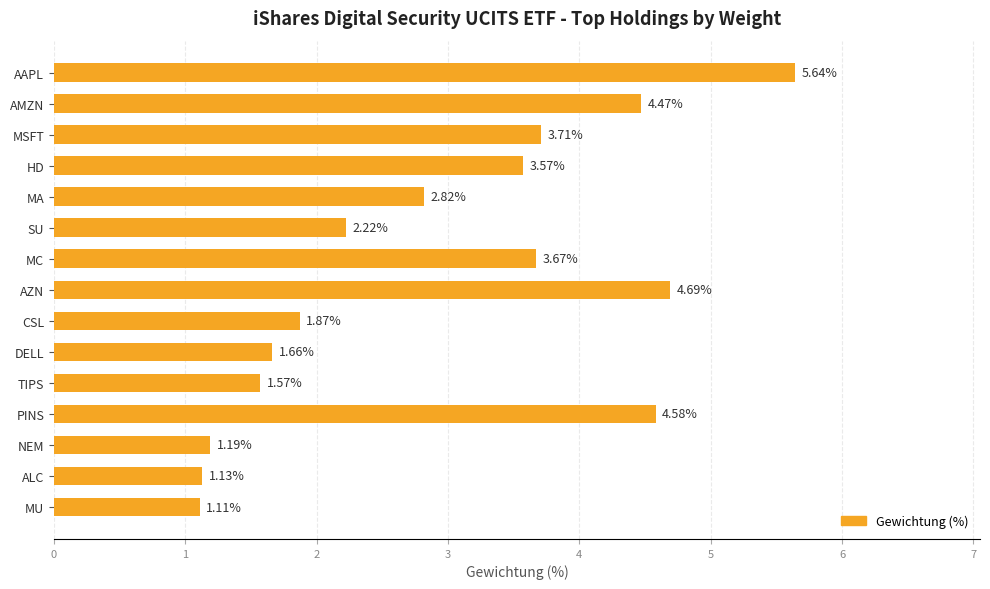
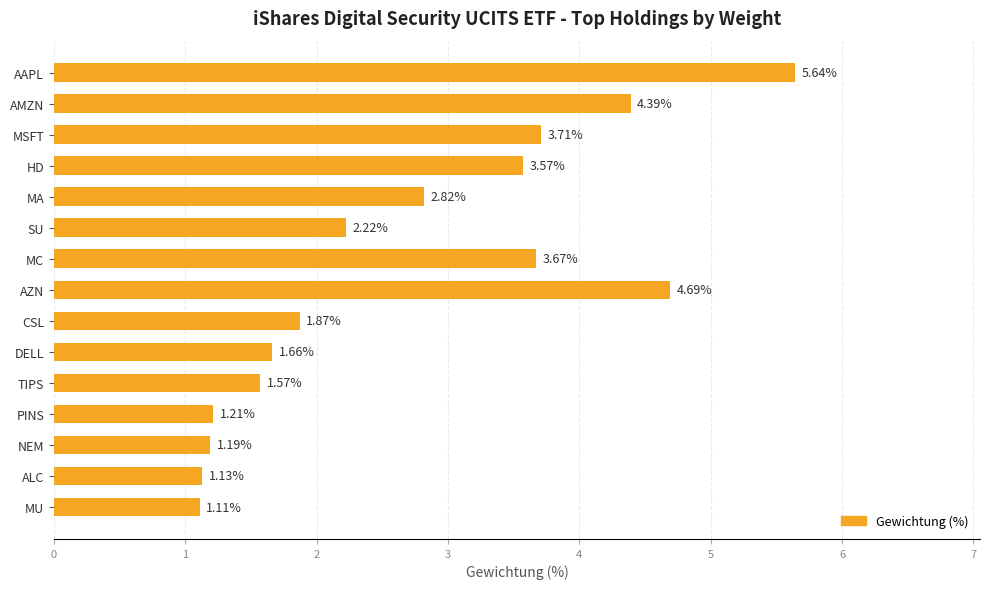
  {
    "AAPL": "5.64%",
-   "AMZN": "4.47%",
+   "AMZN": "4.39%",
    "MSFT": "3.71%",
    "HD": "3.57%",
    "MA": "2.82%",
    "SU": "2.22%",
    "MC": "3.67%",
    "AZN": "4.69%",
    "CSL": "1.87%",
    "DELL": "1.66%",
    "TIPS": "1.57%",
-   "PINS": "4.58%",
+   "PINS": "1.21%",
    "NEM": "1.19%",
    "ALC": "1.13%",
    "MU": "1.11%"
  }
